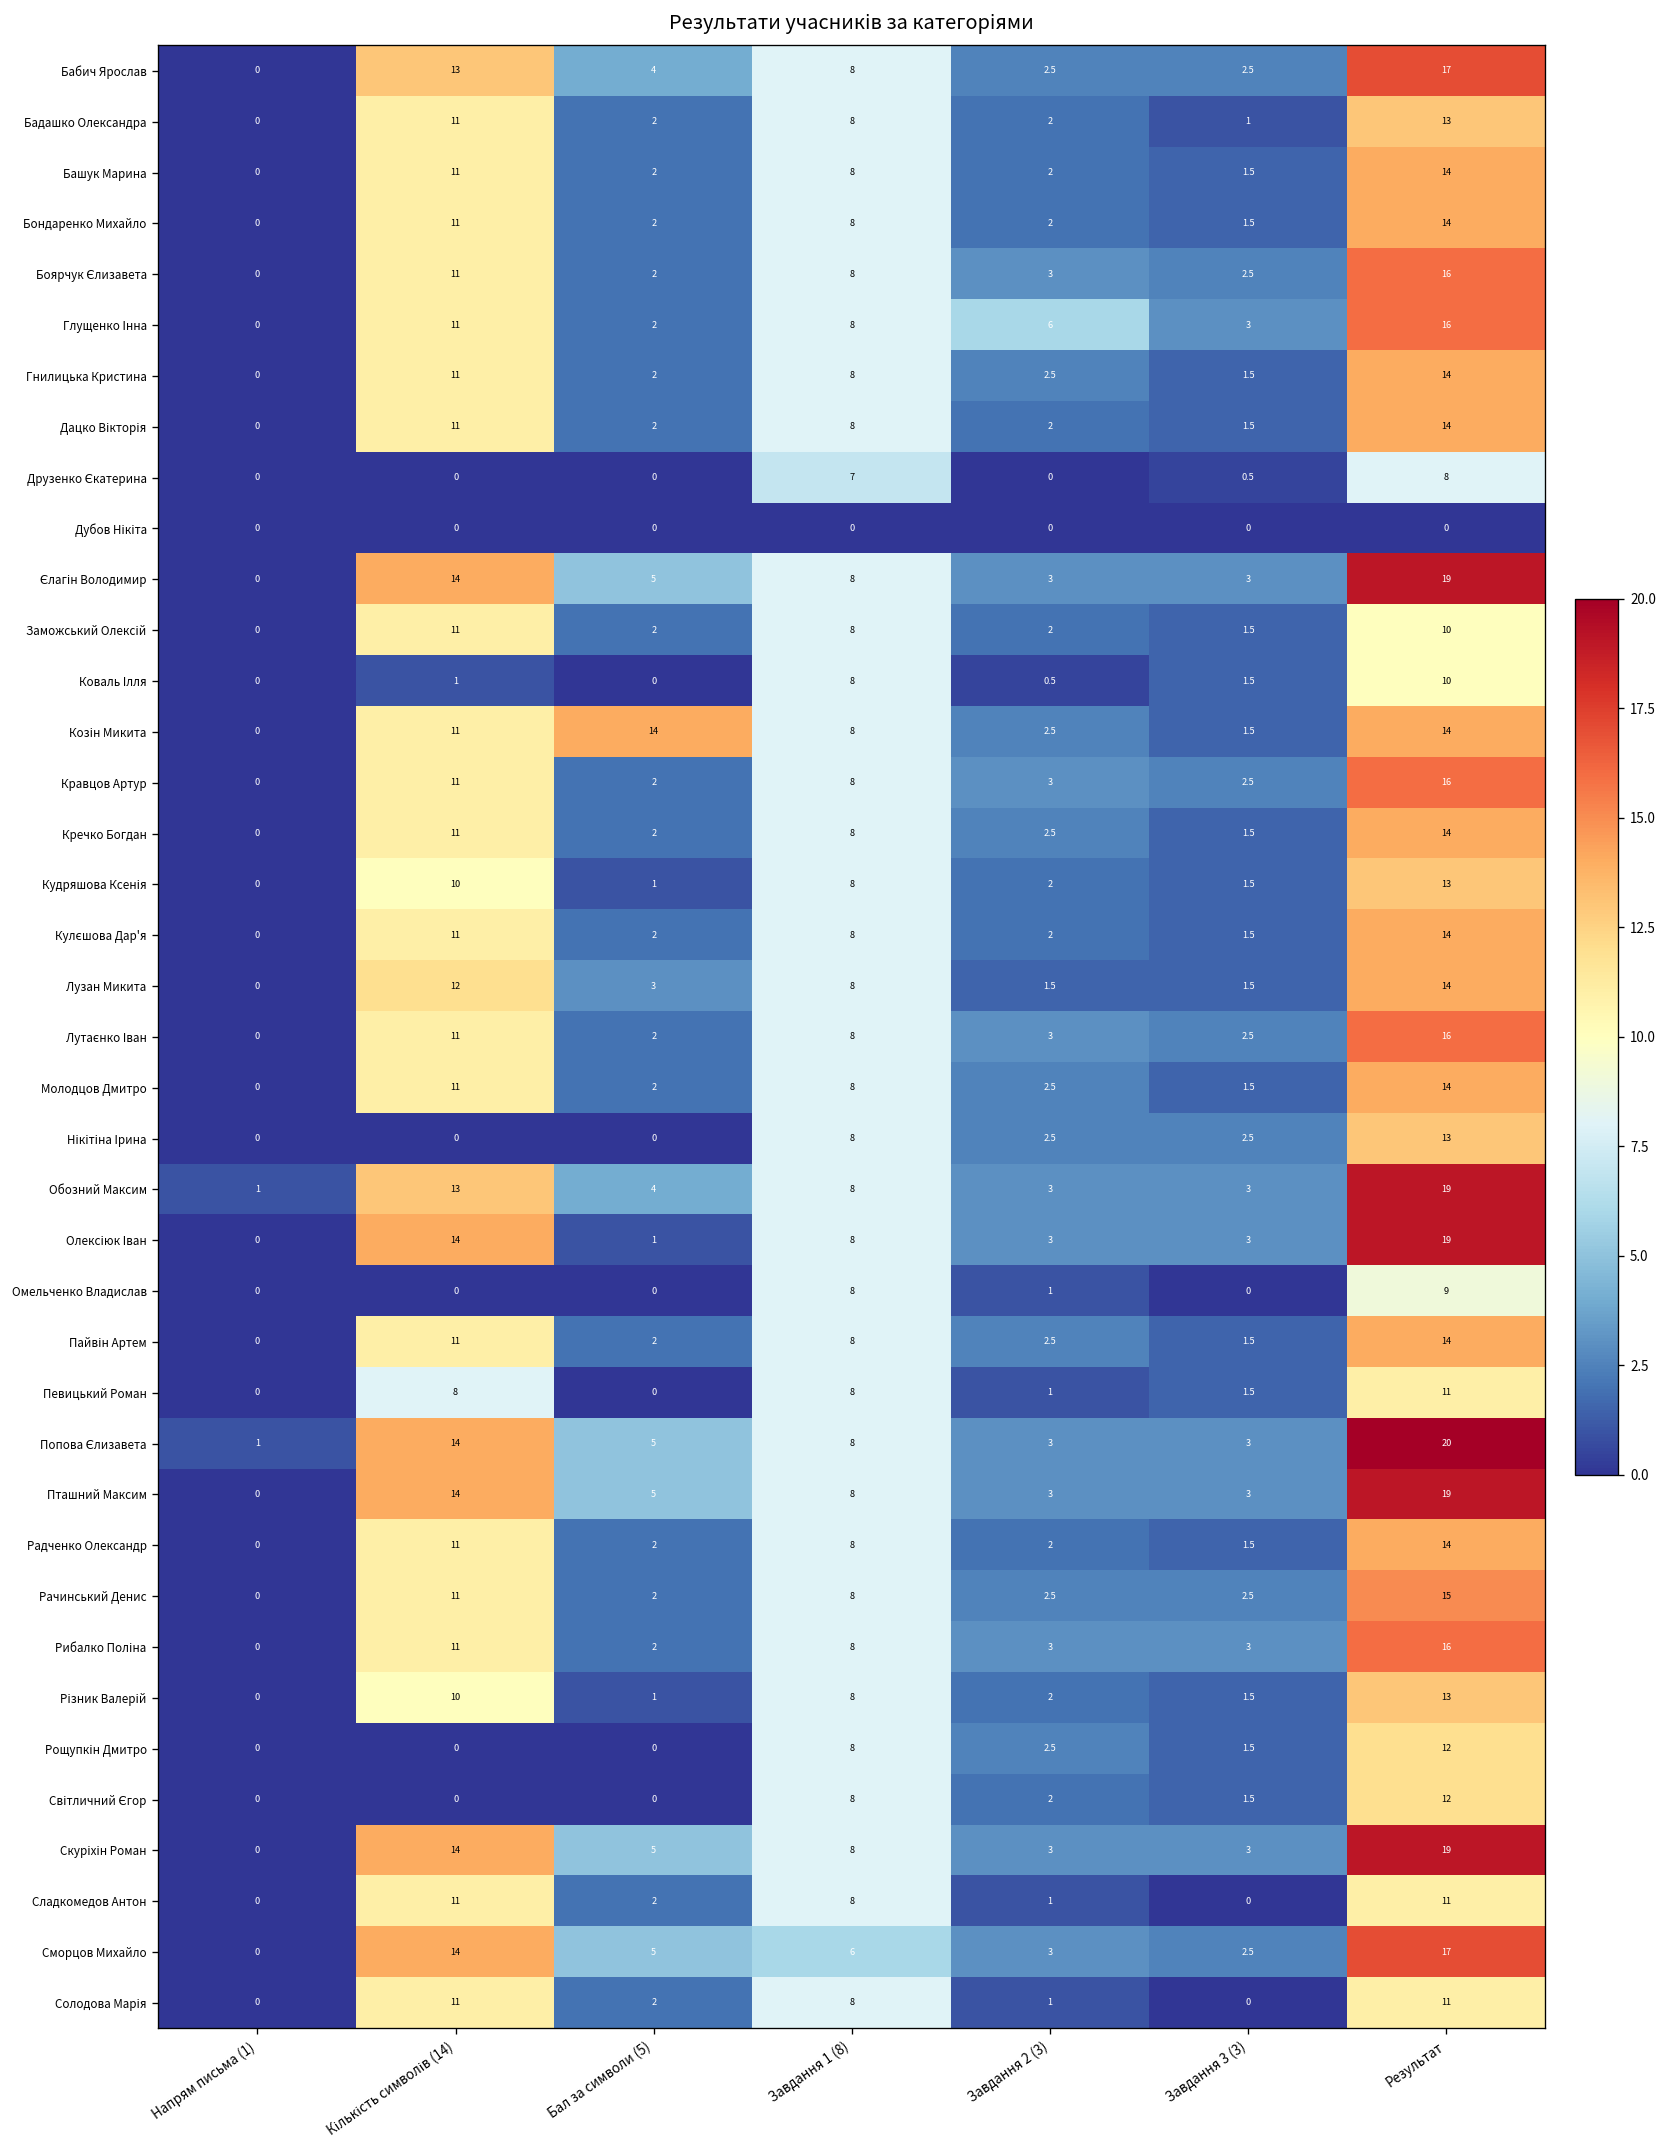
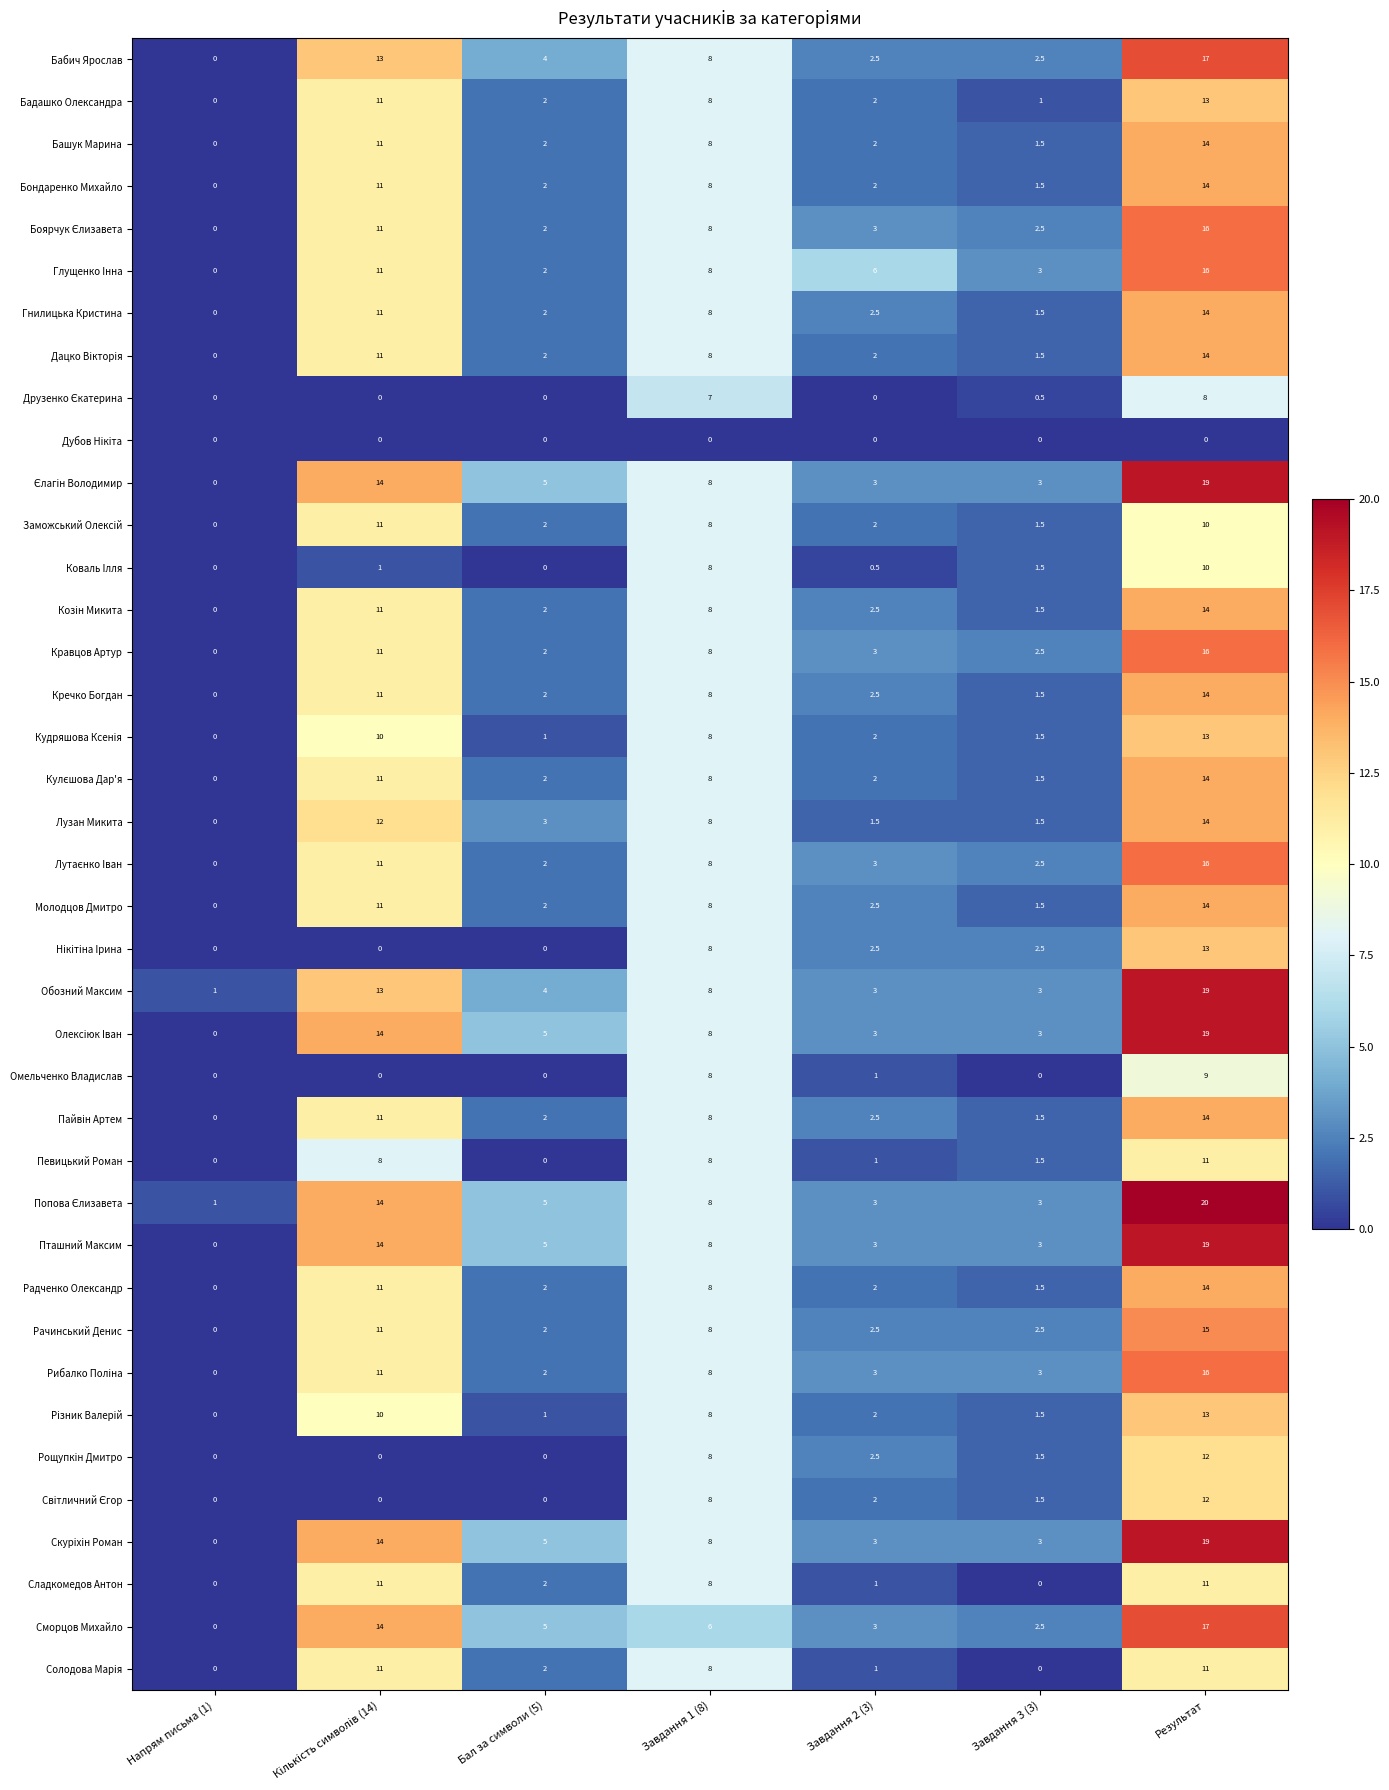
  {
    "Козін Микита": {
      "Напрям письма (1)": 0,
      "Кількість символів (14)": 11,
-     "Бал за символи (5)": 14,
+     "Бал за символи (5)": 2,
      "Завдання 1 (8)": 8,
      "Завдання 2 (3)": 2.5,
      "Завдання 3 (3)": 1.5,
      "Результат": 14
    },
    "Олексіюк Іван": {
      "Напрям письма (1)": 0,
      "Кількість символів (14)": 14,
-     "Бал за символи (5)": 1,
+     "Бал за символи (5)": 5,
      "Завдання 1 (8)": 8,
      "Завдання 2 (3)": 3,
      "Завдання 3 (3)": 3,
      "Результат": 19
    }
  }
